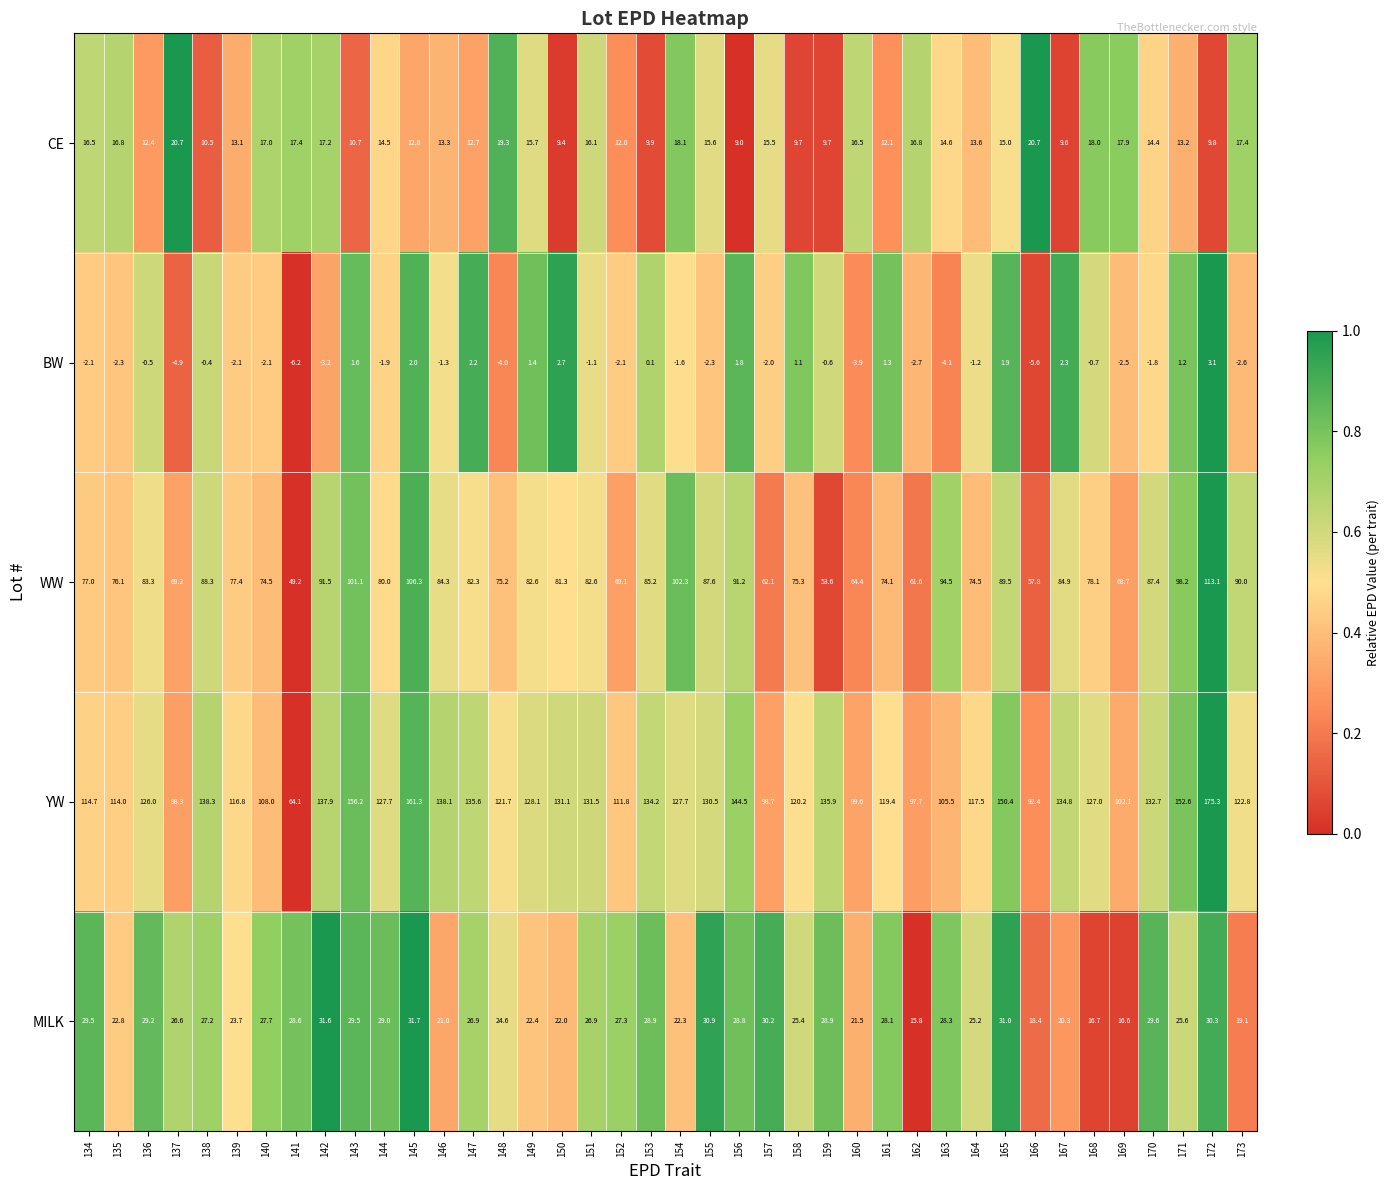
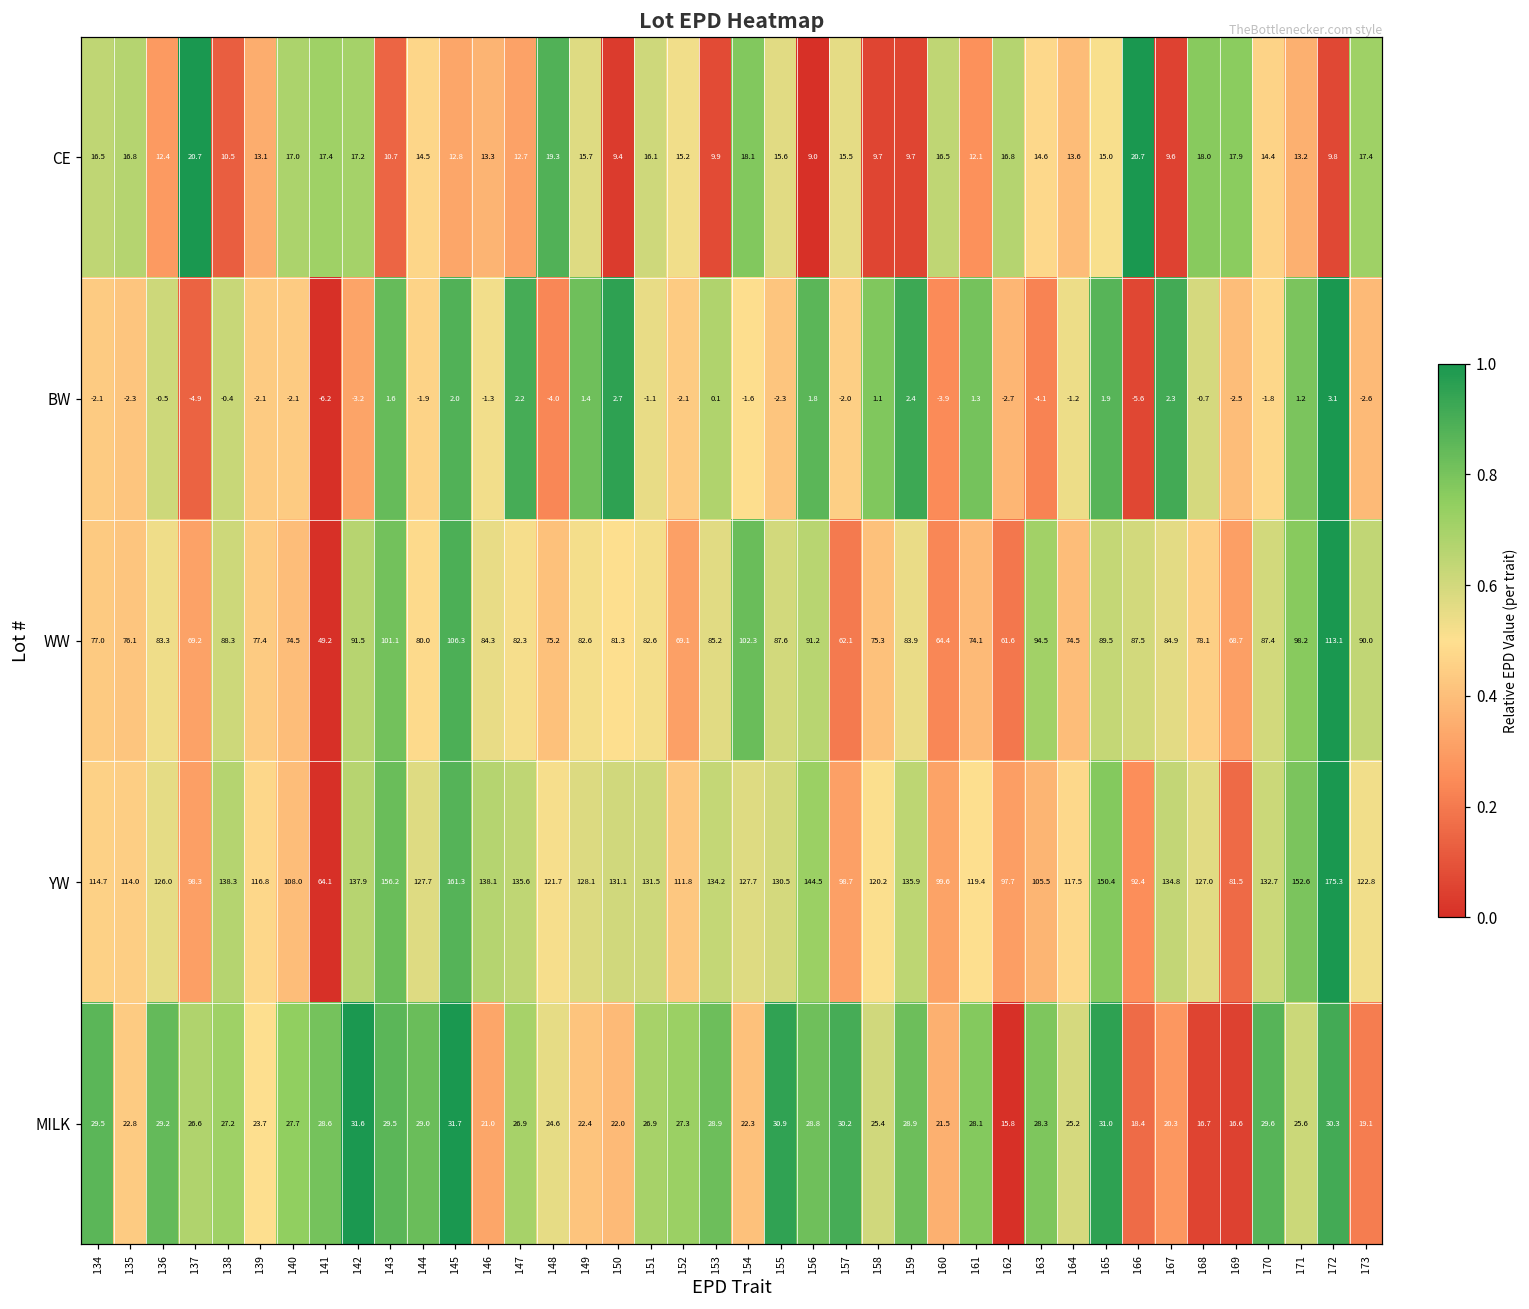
  {
    "CE": {
      "134": 16.5,
      "135": 16.8,
      "136": 12.4,
      "137": 20.7,
      "138": 10.5,
      "139": 13.1,
      "140": 17.0,
      "141": 17.4,
      "142": 17.2,
      "143": 10.7,
      "144": 14.5,
      "145": 12.8,
      "146": 13.3,
      "147": 12.7,
      "148": 19.3,
      "149": 15.7,
      "150": 9.4,
      "151": 16.1,
-     "152": 12.0,
+     "152": 15.2,
      "153": 9.9,
      "154": 18.1,
      "155": 15.6,
      "156": 9.0,
      "157": 15.5,
      "158": 9.7,
      "159": 9.7,
      "160": 16.5,
      "161": 12.1,
      "162": 16.8,
      "163": 14.6,
      "164": 13.6,
      "165": 15.0,
      "166": 20.7,
      "167": 9.6,
      "168": 18.0,
      "169": 17.9,
      "170": 14.4,
      "171": 13.2,
      "172": 9.8,
      "173": 17.4
    },
    "BW": {
      "134": -2.1,
      "135": -2.3,
      "136": -0.5,
      "137": -4.9,
      "138": -0.4,
      "139": -2.1,
      "140": -2.1,
      "141": -6.2,
      "142": -3.2,
      "143": 1.6,
      "144": -1.9,
      "145": 2.0,
      "146": -1.3,
      "147": 2.2,
      "148": -4.0,
      "149": 1.4,
      "150": 2.7,
      "151": -1.1,
      "152": -2.1,
      "153": 0.1,
      "154": -1.6,
      "155": -2.3,
      "156": 1.8,
      "157": -2.0,
      "158": 1.1,
-     "159": -0.6,
+     "159": 2.4,
      "160": -3.9,
      "161": 1.3,
      "162": -2.7,
      "163": -4.1,
      "164": -1.2,
      "165": 1.9,
      "166": -5.6,
      "167": 2.3,
      "168": -0.7,
      "169": -2.5,
      "170": -1.8,
      "171": 1.2,
      "172": 3.1,
      "173": -2.6
    },
    "WW": {
      "134": 77.0,
      "135": 76.1,
      "136": 83.3,
      "137": 69.2,
      "138": 88.3,
      "139": 77.4,
      "140": 74.5,
      "141": 49.2,
      "142": 91.5,
      "143": 101.1,
      "144": 80.0,
      "145": 106.3,
      "146": 84.3,
      "147": 82.3,
      "148": 75.2,
      "149": 82.6,
      "150": 81.3,
      "151": 82.6,
      "152": 69.1,
      "153": 85.2,
      "154": 102.3,
      "155": 87.6,
      "156": 91.2,
      "157": 62.1,
      "158": 75.3,
-     "159": 53.6,
+     "159": 83.9,
      "160": 64.4,
      "161": 74.1,
      "162": 61.6,
      "163": 94.5,
      "164": 74.5,
      "165": 89.5,
-     "166": 57.8,
+     "166": 87.5,
      "167": 84.9,
      "168": 78.1,
      "169": 68.7,
      "170": 87.4,
      "171": 98.2,
      "172": 113.1,
      "173": 90.0
    },
    "YW": {
      "134": 114.7,
      "135": 114.0,
      "136": 126.0,
      "137": 98.3,
      "138": 138.3,
      "139": 116.8,
      "140": 108.0,
      "141": 64.1,
      "142": 137.9,
      "143": 156.2,
      "144": 127.7,
      "145": 161.3,
      "146": 138.1,
      "147": 135.6,
      "148": 121.7,
      "149": 128.1,
      "150": 131.1,
      "151": 131.5,
      "152": 111.8,
      "153": 134.2,
      "154": 127.7,
      "155": 130.5,
      "156": 144.5,
      "157": 98.7,
      "158": 120.2,
      "159": 135.9,
      "160": 99.6,
      "161": 119.4,
      "162": 97.7,
      "163": 105.5,
      "164": 117.5,
      "165": 150.4,
      "166": 92.4,
      "167": 134.8,
      "168": 127.0,
-     "169": 102.1,
+     "169": 81.5,
      "170": 132.7,
      "171": 152.6,
      "172": 175.3,
      "173": 122.8
    },
    "MILK": {
      "134": 29.5,
      "135": 22.8,
      "136": 29.2,
      "137": 26.6,
      "138": 27.2,
      "139": 23.7,
      "140": 27.7,
      "141": 28.6,
      "142": 31.6,
      "143": 29.5,
      "144": 29.0,
      "145": 31.7,
      "146": 21.0,
      "147": 26.9,
      "148": 24.6,
      "149": 22.4,
      "150": 22.0,
      "151": 26.9,
      "152": 27.3,
      "153": 28.9,
      "154": 22.3,
      "155": 30.9,
      "156": 28.8,
      "157": 30.2,
      "158": 25.4,
      "159": 28.9,
      "160": 21.5,
      "161": 28.1,
      "162": 15.8,
      "163": 28.3,
      "164": 25.2,
      "165": 31.0,
      "166": 18.4,
      "167": 20.3,
      "168": 16.7,
      "169": 16.6,
      "170": 29.6,
      "171": 25.6,
      "172": 30.3,
      "173": 19.1
    }
  }
